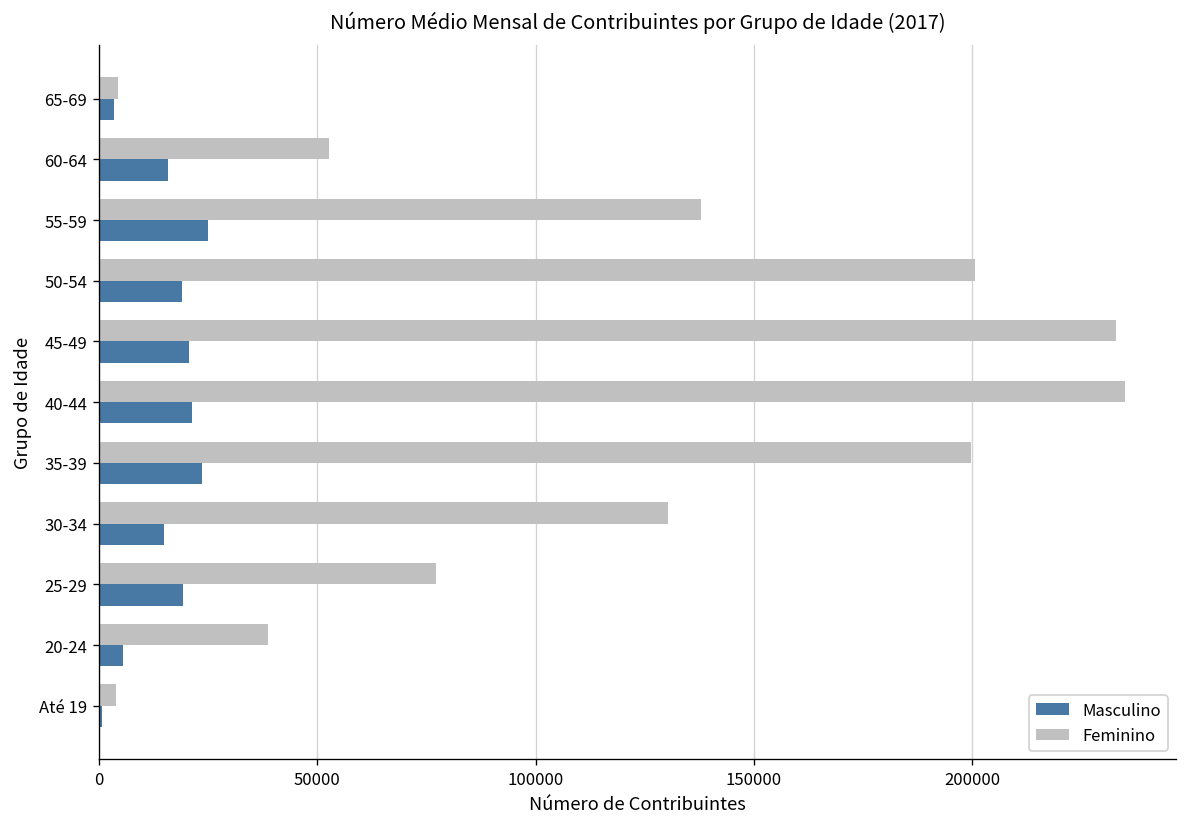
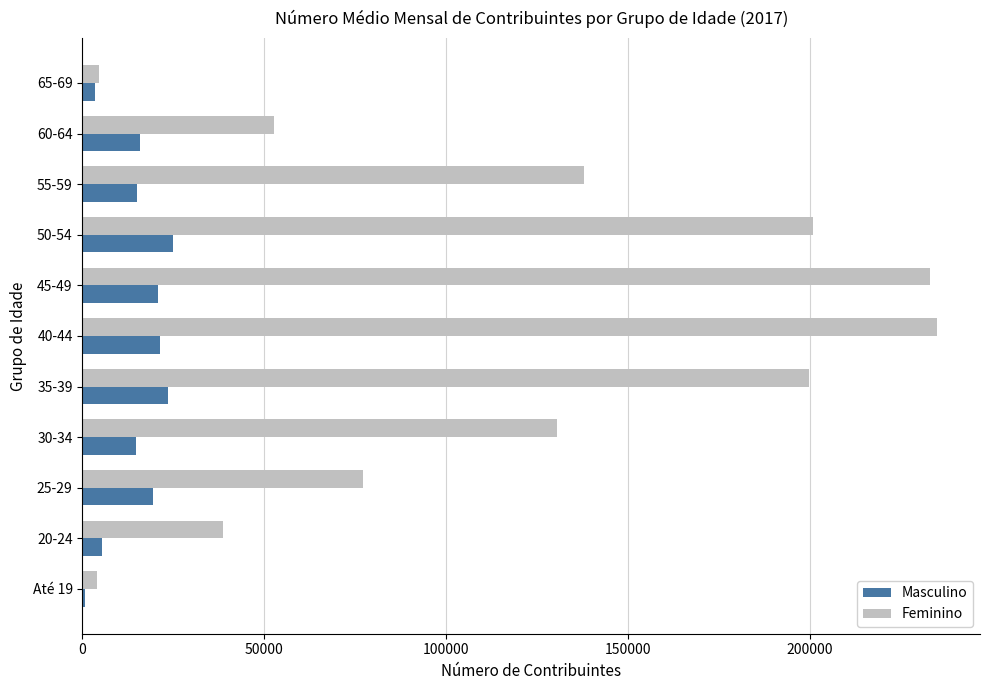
  {
    "Masculino": {
      "65-69": 4000,
      "60-64": 16000,
-     "55-59": 25000,
-     "50-54": 19000,
+     "55-59": 15000,
+     "50-54": 25000,
      "45-49": 21000,
      "40-44": 21000,
      "35-39": 24000,
      "30-34": 15000,
      "25-29": 19000,
      "20-24": 5000
    },
    "Feminino": {
      "65-69": 4000,
      "60-64": 53000,
      "55-59": 138000,
      "50-54": 201000,
      "45-49": 233000,
      "40-44": 235000,
      "35-39": 200000,
      "30-34": 130000,
      "25-29": 77000,
      "20-24": 39000,
      "Até 19": 4000
    }
  }
